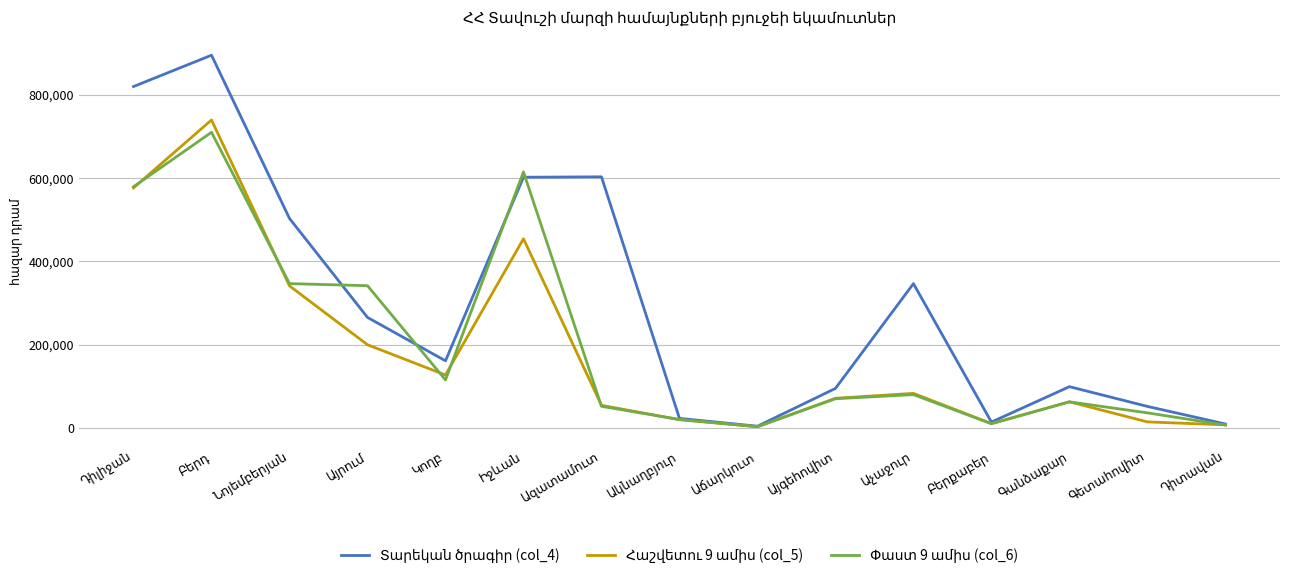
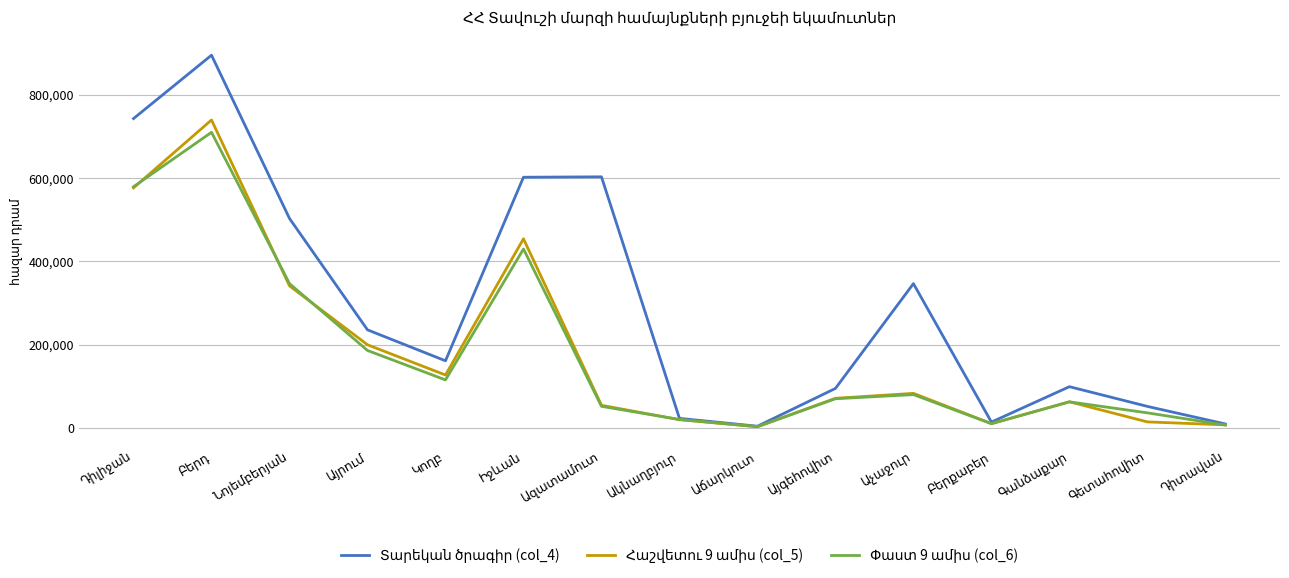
  {
    "Տարեկան ծրագիր (col_4)": {
-     "Դիլիջան": "820,000",
+     "Դիլիջան": "740,000",
      "Բերդ": "890,000",
      "Նոյեմբերյան": "500,000",
-     "Այրում": "270,000",
+     "Այրում": "240,000",
      "Կողբ": "160,000",
      "Իջևան": "600,000",
      "Ազատամուտ": "600,000",
      "Այգեհովիտ": "100,000",
      "Աչաջուր": "350,000",
      "Գանձաքար": "100,000",
      "Գետահովիտ": "50,000"
    },
    "Հաշվետու 9 ամիս (col_5)": {
      "Բերդ": "740,000",
      "Այրում": "200,000",
      "Կողբ": "130,000",
      "Իջևան": "450,000",
      "Գետահովիտ": "20,000"
    },
    "Փաստ 9 ամիս (col_6)": {
      "Բերդ": "710,000",
-     "Այրում": "340,000",
+     "Այրում": "190,000",
      "Կողբ": "120,000",
-     "Իջևան": "610,000",
+     "Իջևան": "430,000",
      "Գետահովիտ": "40,000"
    }
  }
